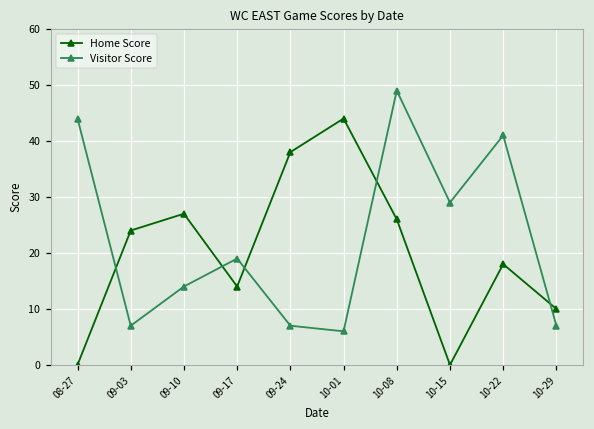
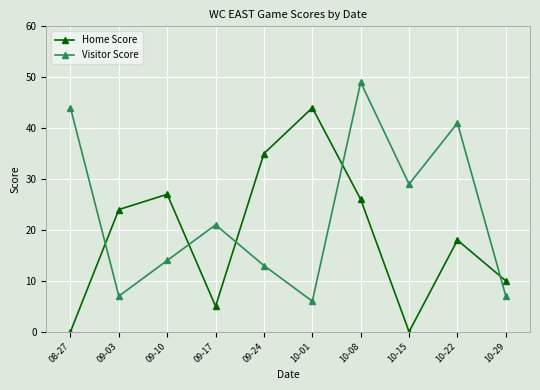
  {
    "Home Score": {
      "08-27": 0,
      "09-03": 24,
      "09-10": 27,
-     "09-17": 14,
-     "09-24": 38,
+     "09-17": 5,
+     "09-24": 35,
      "10-01": 44,
      "10-08": 26,
      "10-15": 0,
      "10-22": 18,
      "10-29": 10
    },
    "Visitor Score": {
      "08-27": 44,
      "09-03": 7,
      "09-10": 14,
-     "09-17": 19,
-     "09-24": 7,
+     "09-17": 21,
+     "09-24": 13,
      "10-01": 6,
      "10-08": 49,
      "10-15": 29,
      "10-22": 41,
      "10-29": 7
    }
  }
